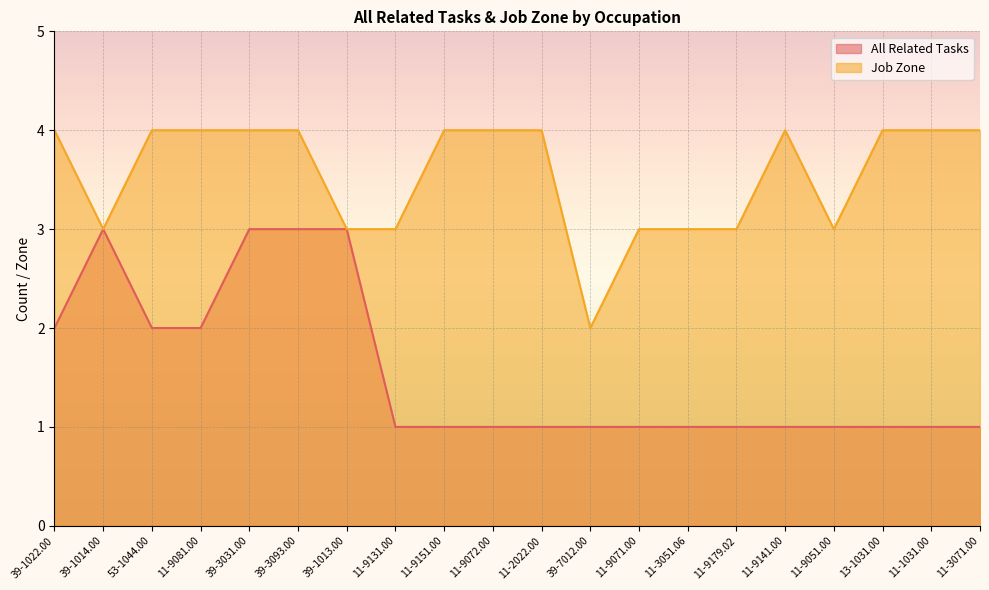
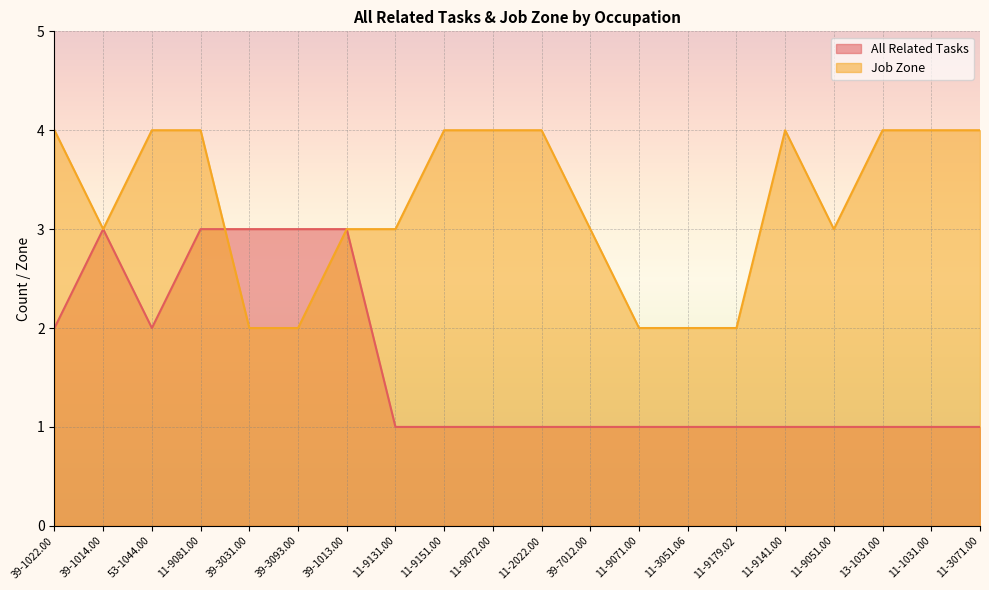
  {
    "All Related Tasks": {
      "39-1022.00": 2,
      "53-1044.00": 2,
-     "11-9081.00": 2,
+     "11-9081.00": 3,
      "39-3031.00": 3,
      "39-3093.00": 3,
      "11-9131.00": 1,
      "11-9151.00": 1,
      "11-9072.00": 1,
      "11-2022.00": 1,
      "39-7012.00": 1,
      "11-9071.00": 1,
      "11-3051.06": 1,
      "11-9179.02": 1,
      "11-9141.00": 1,
      "11-9051.00": 1,
      "13-1031.00": 1,
      "11-1031.00": 1,
      "11-3071.00": 1
    },
    "Job Zone": {
      "39-1022.00": 4,
      "53-1044.00": 4,
      "11-9081.00": 4,
-     "39-3031.00": 4,
-     "39-3093.00": 4,
+     "39-3031.00": 2,
+     "39-3093.00": 2,
      "11-9131.00": 3,
      "11-9151.00": 4,
      "11-9072.00": 4,
      "11-2022.00": 4,
-     "39-7012.00": 2,
-     "11-9071.00": 3,
-     "11-3051.06": 3,
-     "11-9179.02": 3,
+     "39-7012.00": 3,
+     "11-9071.00": 2,
+     "11-3051.06": 2,
+     "11-9179.02": 2,
      "11-9141.00": 4,
      "11-9051.00": 3,
      "13-1031.00": 4,
      "11-1031.00": 4,
      "11-3071.00": 4
    }
  }
